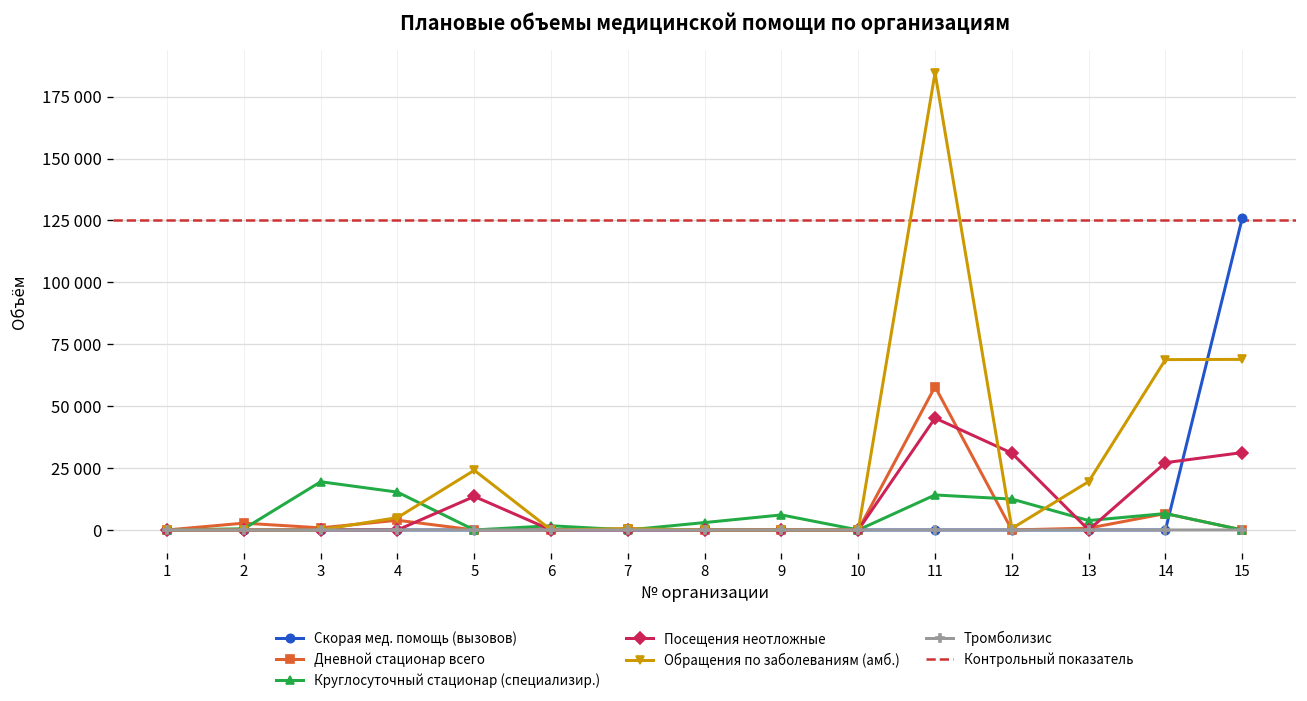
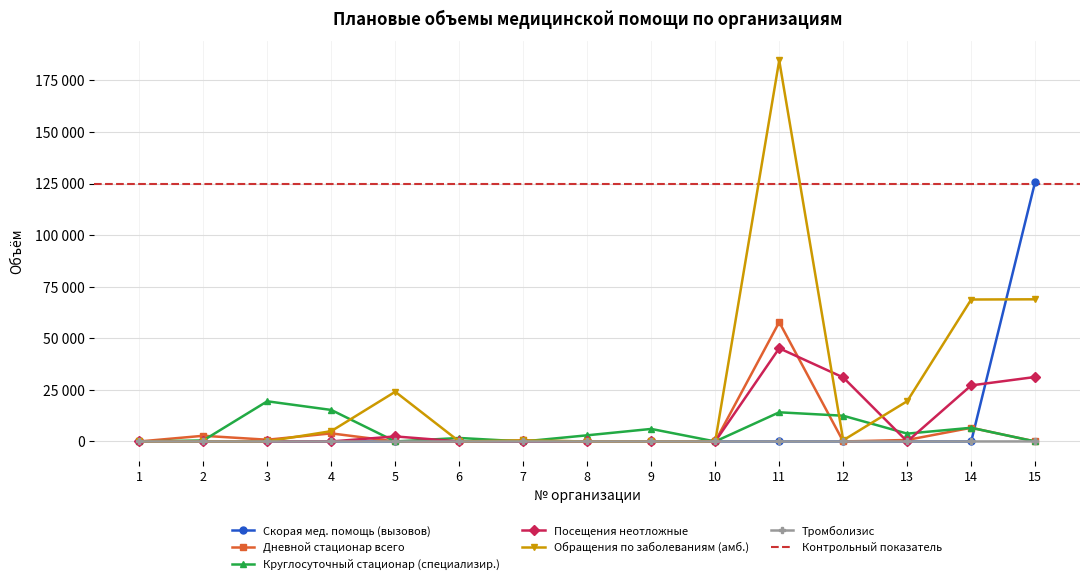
  {
    "Скорая мед. помощь (вызовов)": {
      "15": 126000
    },
    "Дневной стационар всего": {
      "2": 3000,
      "11": 58000
    },
    "Круглосуточный стационар (специализир.)": {
      "3": 19000,
      "4": 15000,
      "6": 2000,
      "8": 3000,
      "9": 6000,
      "11": 14000,
      "12": 12000,
      "13": 4000
    },
    "Посещения неотложные": {
-     "5": 14000,
+     "5": 2000,
      "11": 45000,
      "12": 31000,
      "14": 27000,
      "15": 31000
    },
    "Обращения по заболеваниям (амб.)": {
      "5": 24000,
      "11": 185000,
      "13": 20000,
      "14": 69000,
      "15": 69000
    }
  }
